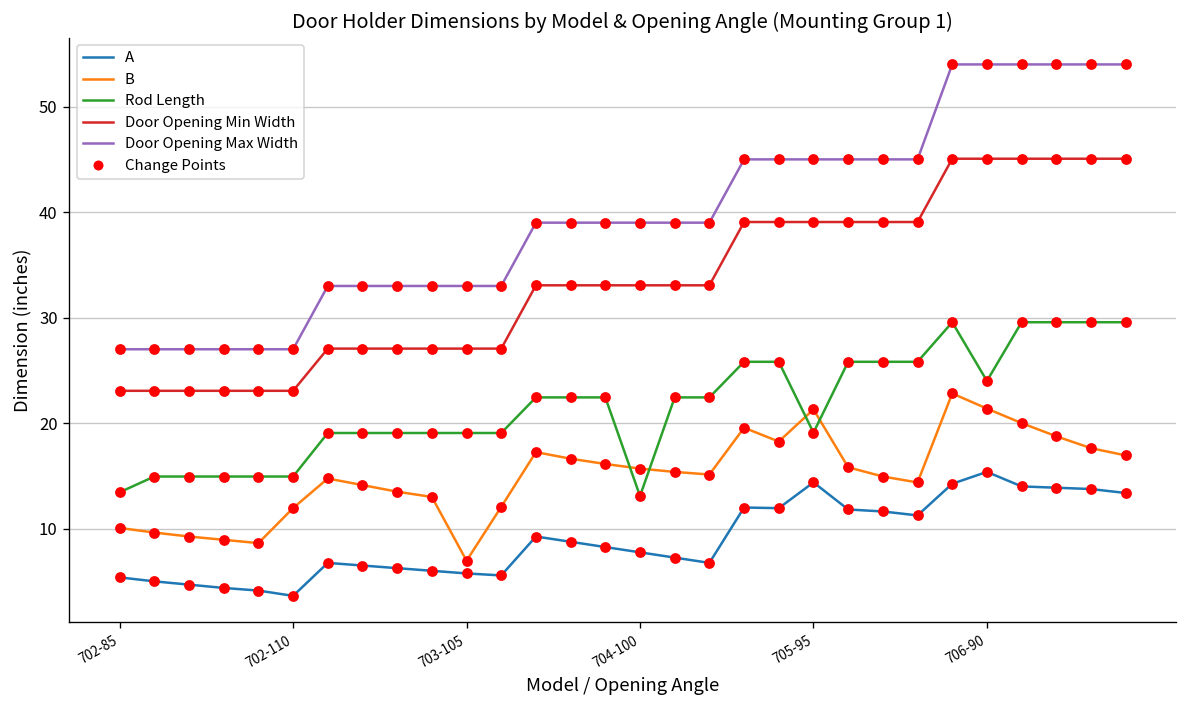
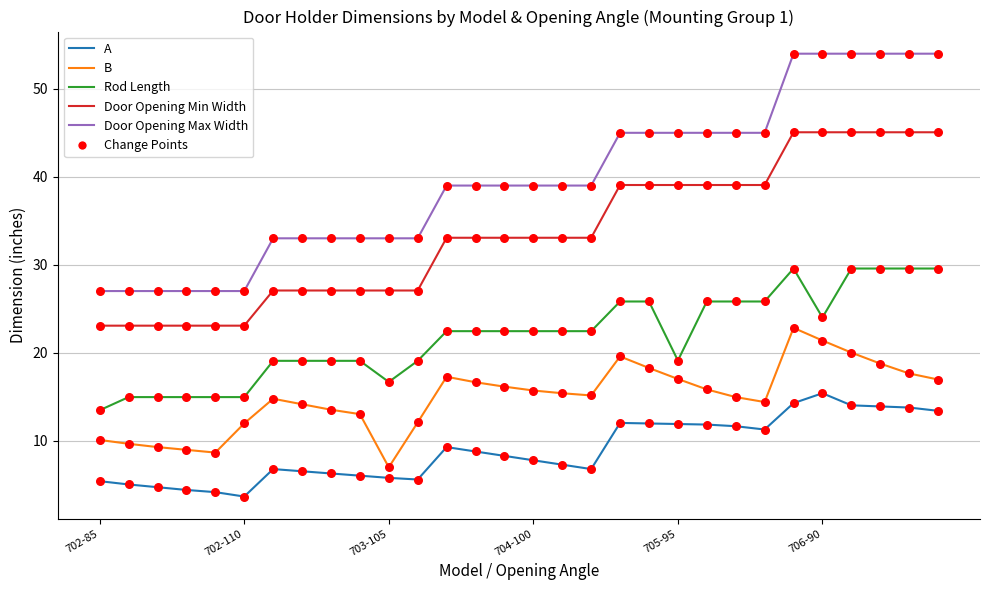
  {
    "A": {
      "702-85": 5,
      "702-110": 4,
      "703-105": 6,
      "704-100": 8,
-     "705-95": 14,
+     "705-95": 12,
      "706-90": 15
    },
    "B": {
      "702-85": 10,
      "702-110": 12,
      "703-105": 7,
      "704-100": 16,
-     "705-95": 21,
+     "705-95": 17,
      "706-90": 21
    },
    "Rod Length": {
      "702-85": 13,
      "702-110": 15,
-     "703-105": 19,
-     "704-100": 13,
+     "703-105": 17,
+     "704-100": 22,
      "705-95": 19,
      "706-90": 24
    },
    "Door Opening Min Width": {
      "702-85": 23,
      "702-110": 23,
      "703-105": 27,
      "704-100": 33,
      "705-95": 39,
      "706-90": 45
    },
    "Door Opening Max Width": {
      "702-85": 27,
      "702-110": 27,
      "703-105": 33,
      "704-100": 39,
      "705-95": 45,
      "706-90": 54
    }
  }
